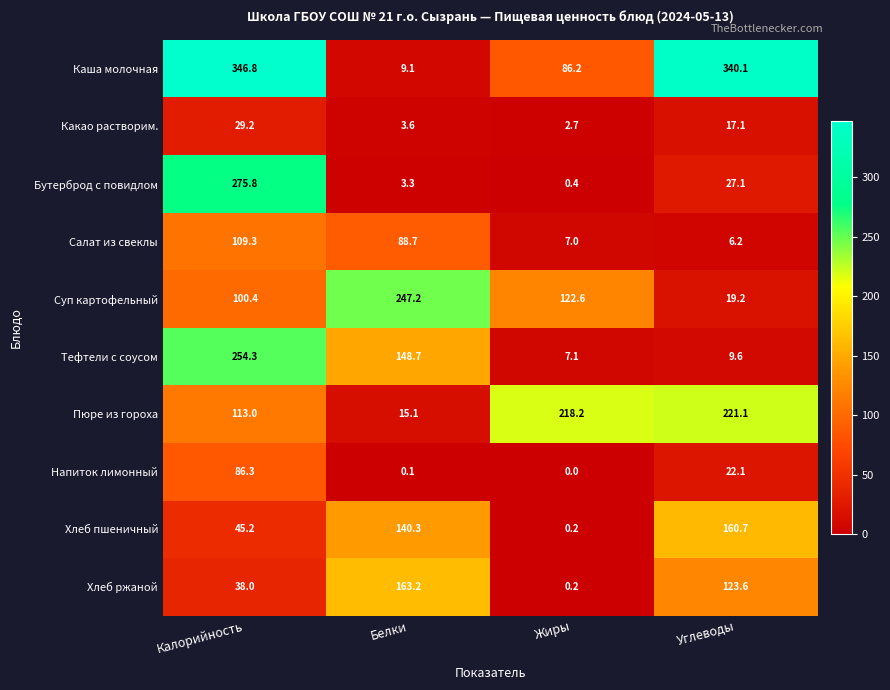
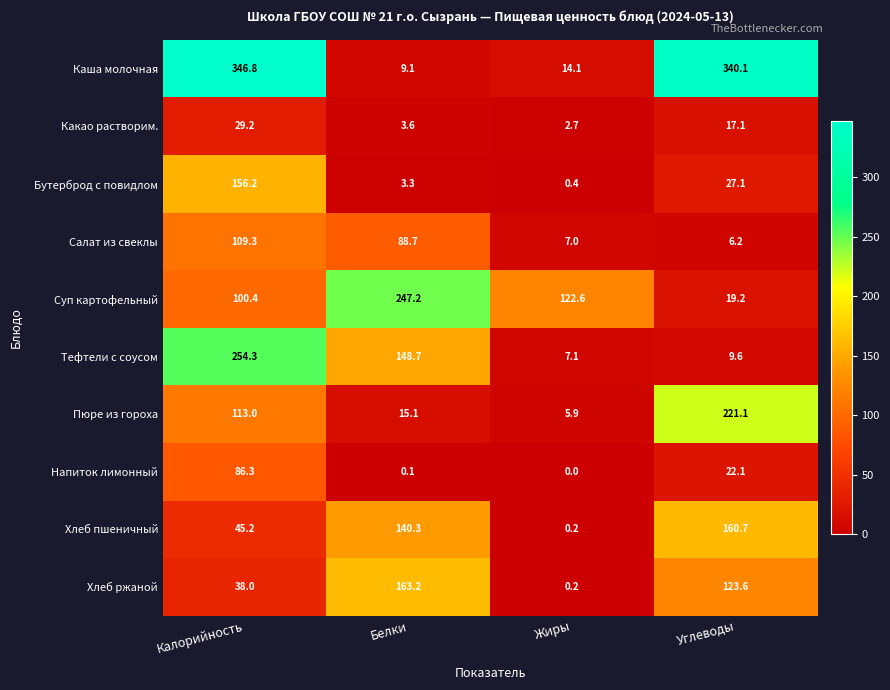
  {
    "Каша молочная": {
      "Калорийность": 346.8,
      "Белки": 9.1,
-     "Жиры": 86.2,
+     "Жиры": 14.1,
      "Углеводы": 340.1
    },
    "Какао растворим.": {
      "Калорийность": 29.2,
      "Белки": 3.6,
      "Жиры": 2.7,
      "Углеводы": 17.1
    },
    "Бутерброд с повидлом": {
-     "Калорийность": 275.8,
+     "Калорийность": 156.2,
      "Белки": 3.3,
      "Жиры": 0.4,
      "Углеводы": 27.1
    },
    "Салат из свеклы": {
      "Калорийность": 109.3,
      "Белки": 88.7,
      "Жиры": 7.0,
      "Углеводы": 6.2
    },
    "Суп картофельный": {
      "Калорийность": 100.4,
      "Белки": 247.2,
      "Жиры": 122.6,
      "Углеводы": 19.2
    },
    "Тефтели с соусом": {
      "Калорийность": 254.3,
      "Белки": 148.7,
      "Жиры": 7.1,
      "Углеводы": 9.6
    },
    "Пюре из гороха": {
      "Калорийность": 113.0,
      "Белки": 15.1,
-     "Жиры": 218.2,
+     "Жиры": 5.9,
      "Углеводы": 221.1
    },
    "Напиток лимонный": {
      "Калорийность": 86.3,
      "Белки": 0.1,
      "Жиры": 0.0,
      "Углеводы": 22.1
    },
    "Хлеб пшеничный": {
      "Калорийность": 45.2,
      "Белки": 140.3,
      "Жиры": 0.2,
      "Углеводы": 160.7
    },
    "Хлеб ржаной": {
      "Калорийность": 38.0,
      "Белки": 163.2,
      "Жиры": 0.2,
      "Углеводы": 123.6
    }
  }
